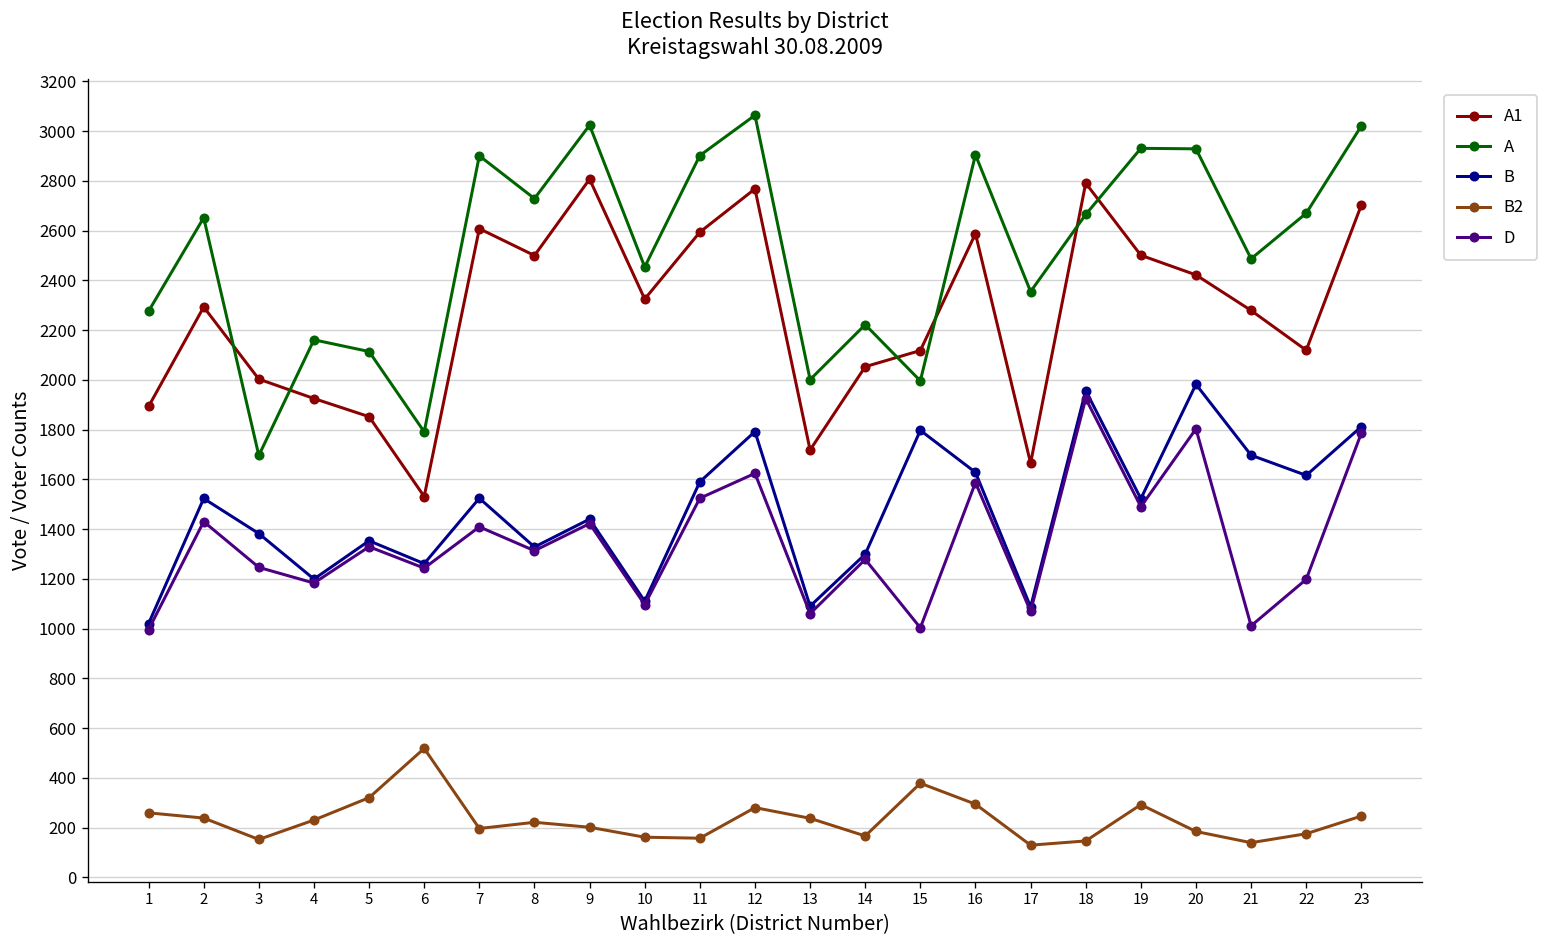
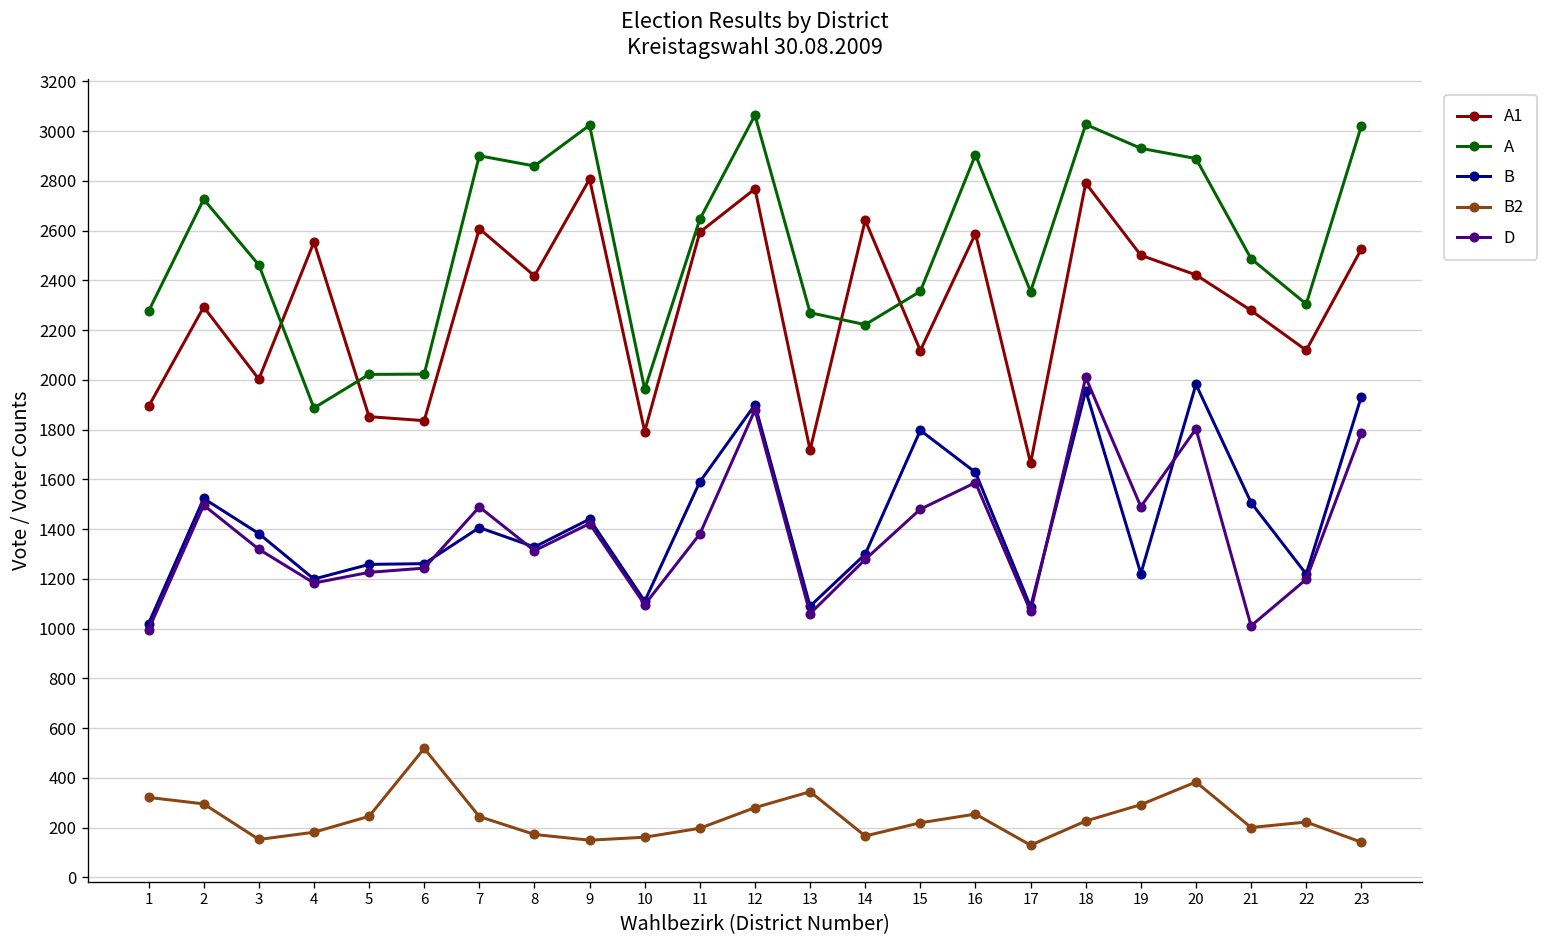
  {
    "A1": {
      "1": 1890,
      "2": 2290,
      "3": 2000,
-     "4": 1930,
+     "4": 2550,
      "5": 1850,
-     "6": 1530,
+     "6": 1840,
      "7": 2610,
-     "8": 2500,
+     "8": 2420,
      "9": 2810,
-     "10": 2330,
+     "10": 1790,
      "11": 2590,
      "12": 2770,
      "13": 1720,
-     "14": 2050,
+     "14": 2640,
      "15": 2120,
      "16": 2590,
      "17": 1670,
      "18": 2790,
      "19": 2500,
      "20": 2420,
      "21": 2280,
      "22": 2120,
-     "23": 2700
+     "23": 2530
    },
    "A": {
      "1": 2280,
-     "2": 2650,
-     "3": 1700,
-     "4": 2160,
-     "5": 2110,
-     "6": 1790,
+     "2": 2730,
+     "3": 2460,
+     "4": 1890,
+     "5": 2020,
+     "6": 2020,
      "7": 2900,
-     "8": 2730,
+     "8": 2860,
      "9": 3020,
-     "10": 2450,
-     "11": 2900,
+     "10": 1960,
+     "11": 2650,
      "12": 3060,
-     "13": 2000,
+     "13": 2270,
      "14": 2220,
-     "15": 2000,
+     "15": 2360,
      "16": 2910,
      "17": 2360,
-     "18": 2670,
+     "18": 3030,
      "19": 2930,
-     "20": 2930,
+     "20": 2890,
      "21": 2490,
-     "22": 2670,
+     "22": 2310,
      "23": 3020
    },
    "B": {
      "1": 1020,
      "2": 1520,
      "3": 1380,
      "4": 1200,
-     "5": 1350,
+     "5": 1260,
      "6": 1260,
-     "7": 1520,
+     "7": 1410,
      "8": 1330,
      "9": 1440,
      "10": 1110,
      "11": 1590,
-     "12": 1790,
+     "12": 1900,
      "13": 1090,
      "14": 1300,
      "15": 1800,
      "16": 1630,
      "17": 1090,
      "18": 1960,
-     "19": 1520,
+     "19": 1220,
      "20": 1980,
-     "21": 1700,
-     "22": 1620,
-     "23": 1810
+     "21": 1510,
+     "22": 1220,
+     "23": 1930
    },
    "B2": {
-     "1": 260,
-     "2": 240,
+     "1": 320,
+     "2": 300,
      "3": 150,
-     "4": 230,
-     "5": 320,
+     "4": 180,
+     "5": 250,
      "6": 520,
-     "7": 200,
-     "8": 220,
-     "9": 200,
+     "7": 240,
+     "8": 170,
+     "9": 150,
      "10": 160,
-     "11": 160,
+     "11": 200,
      "12": 280,
-     "13": 240,
+     "13": 340,
      "14": 170,
-     "15": 380,
-     "16": 290,
+     "15": 220,
+     "16": 250,
      "17": 130,
-     "18": 150,
+     "18": 230,
      "19": 290,
-     "20": 180,
-     "21": 140,
-     "22": 180,
-     "23": 250
+     "20": 380,
+     "21": 200,
+     "22": 220,
+     "23": 140
    },
    "D": {
      "1": 1000,
-     "2": 1430,
-     "3": 1250,
+     "2": 1500,
+     "3": 1320,
      "4": 1180,
-     "5": 1330,
+     "5": 1230,
      "6": 1240,
-     "7": 1410,
+     "7": 1490,
      "8": 1310,
      "9": 1420,
      "10": 1100,
-     "11": 1520,
-     "12": 1620,
+     "11": 1380,
+     "12": 1880,
      "13": 1060,
      "14": 1280,
-     "15": 1000,
+     "15": 1480,
      "16": 1590,
      "17": 1070,
-     "18": 1930,
+     "18": 2010,
      "19": 1490,
      "20": 1800,
      "21": 1010,
      "22": 1200,
      "23": 1790
    }
  }
